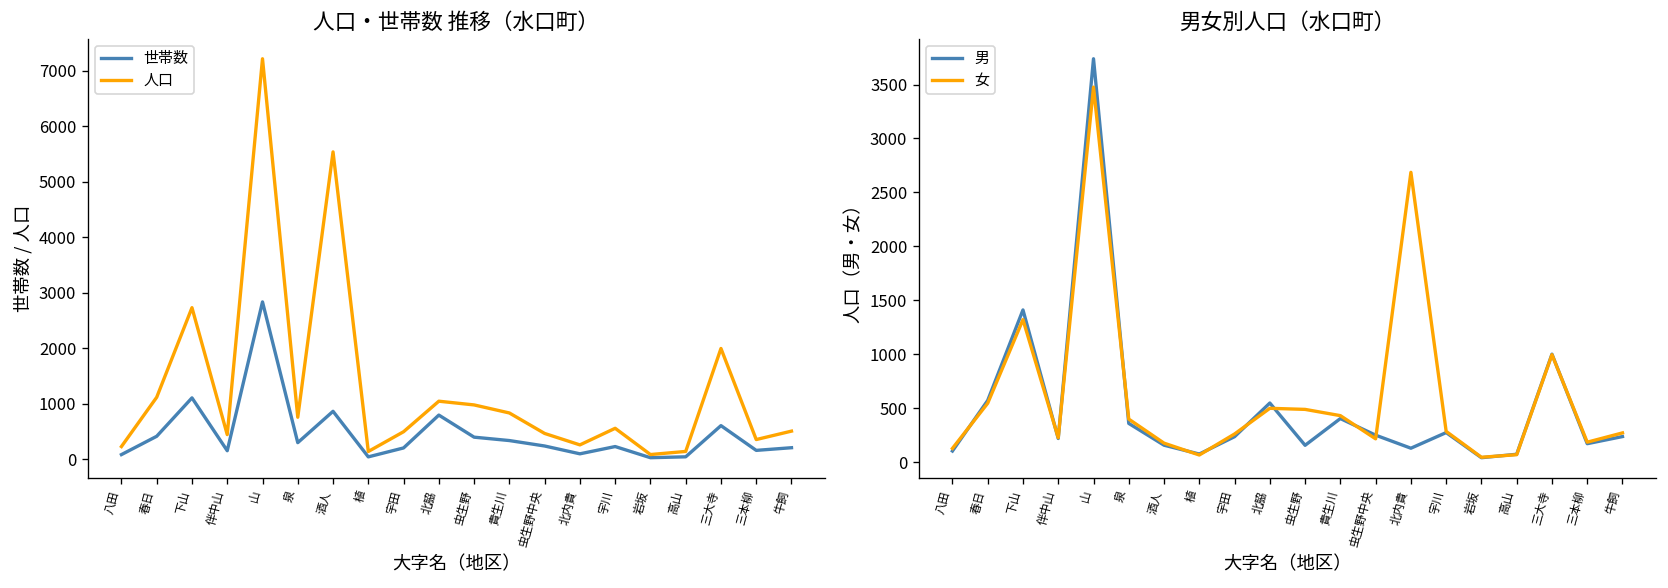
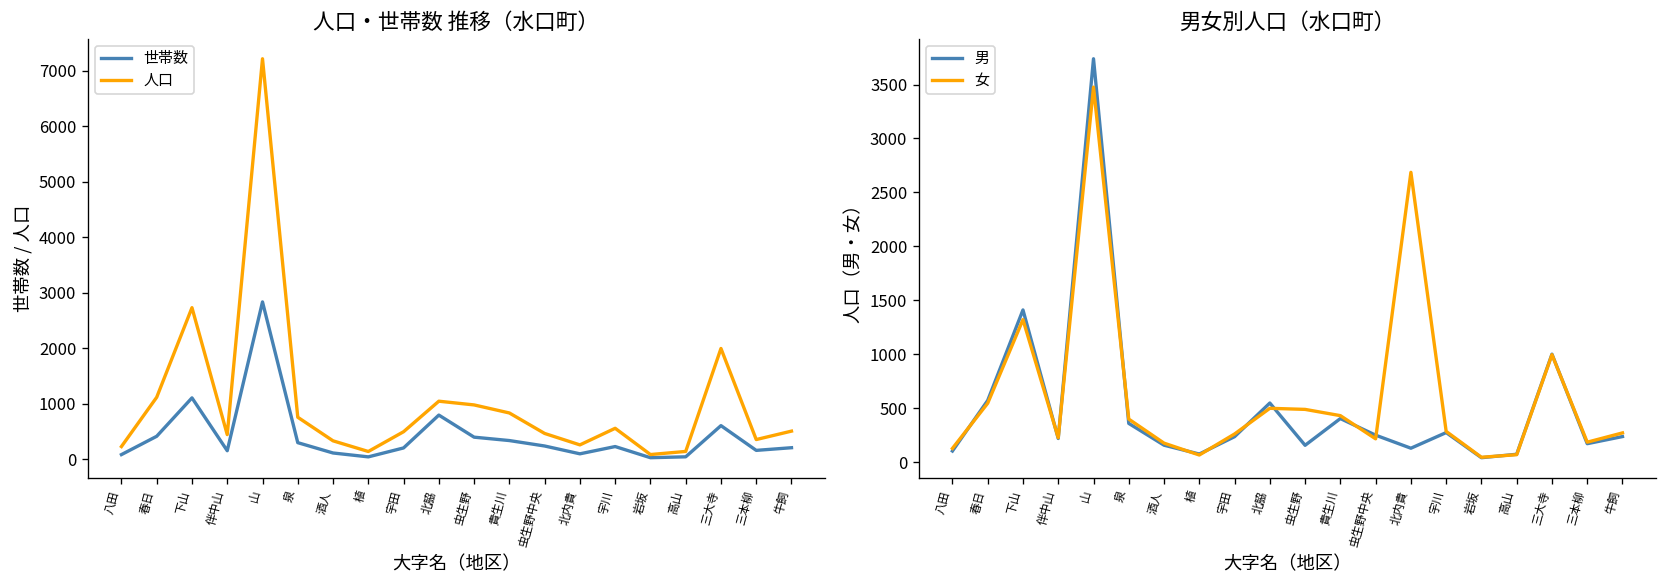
  {
    "人口・世帯数 推移（水口町）": {
      "世帯数": {
        "八田": 100,
        "春日": 400,
        "下山": 1100,
        "伴中山": 200,
        "山": 2800,
        "泉": 300,
-       "酒人": 900,
+       "酒人": 100,
        "植": 0,
        "宇田": 200,
        "北脇": 800,
        "虫生野": 400,
        "貴生川": 300,
        "虫生野中央": 200,
        "北内貴": 100,
        "宇川": 200,
        "岩坂": 0,
        "高山": 0,
        "三大寺": 600,
        "三本柳": 200,
        "牛飼": 200
      },
      "人口": {
        "八田": 200,
        "春日": 1100,
        "下山": 2700,
        "伴中山": 400,
        "山": 7200,
        "泉": 800,
-       "酒人": 5500,
+       "酒人": 300,
        "植": 100,
        "宇田": 500,
        "北脇": 1000,
        "虫生野": 1000,
        "貴生川": 800,
        "虫生野中央": 500,
        "北内貴": 300,
        "宇川": 600,
        "岩坂": 100,
        "高山": 100,
        "三大寺": 2000,
        "三本柳": 400,
        "牛飼": 500
      }
    },
    "男女別人口（水口町）": {
      "男": {
        "下山": 1400,
        "山": 3700,
        "泉": 400,
        "北脇": 500,
        "虫生野": 200,
        "虫生野中央": 200,
        "北内貴": 100,
        "牛飼": 200
      },
      "女": {
        "下山": 1300,
        "山": 3500,
        "泉": 400,
        "北脇": 500,
        "虫生野": 500,
        "虫生野中央": 200,
        "北内貴": 2700,
        "牛飼": 300
      }
    }
  }
